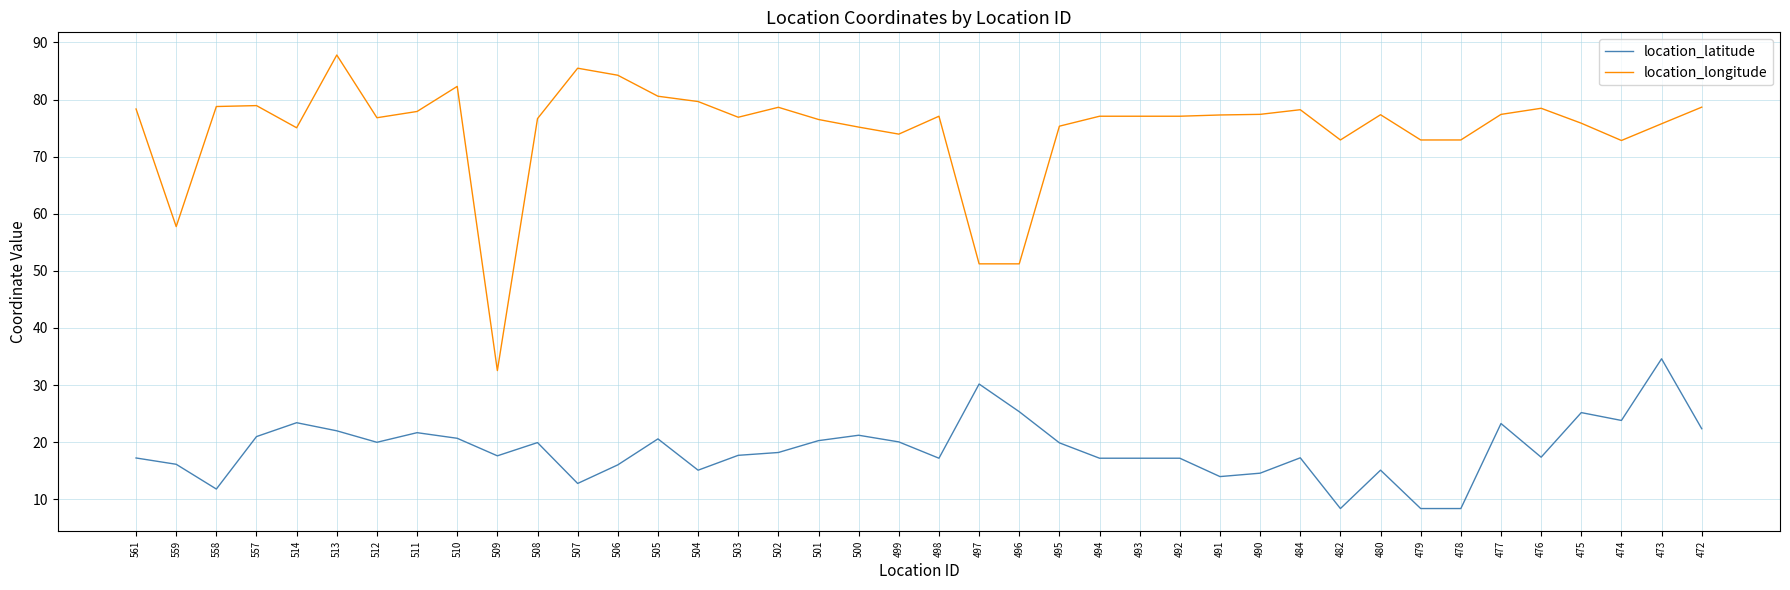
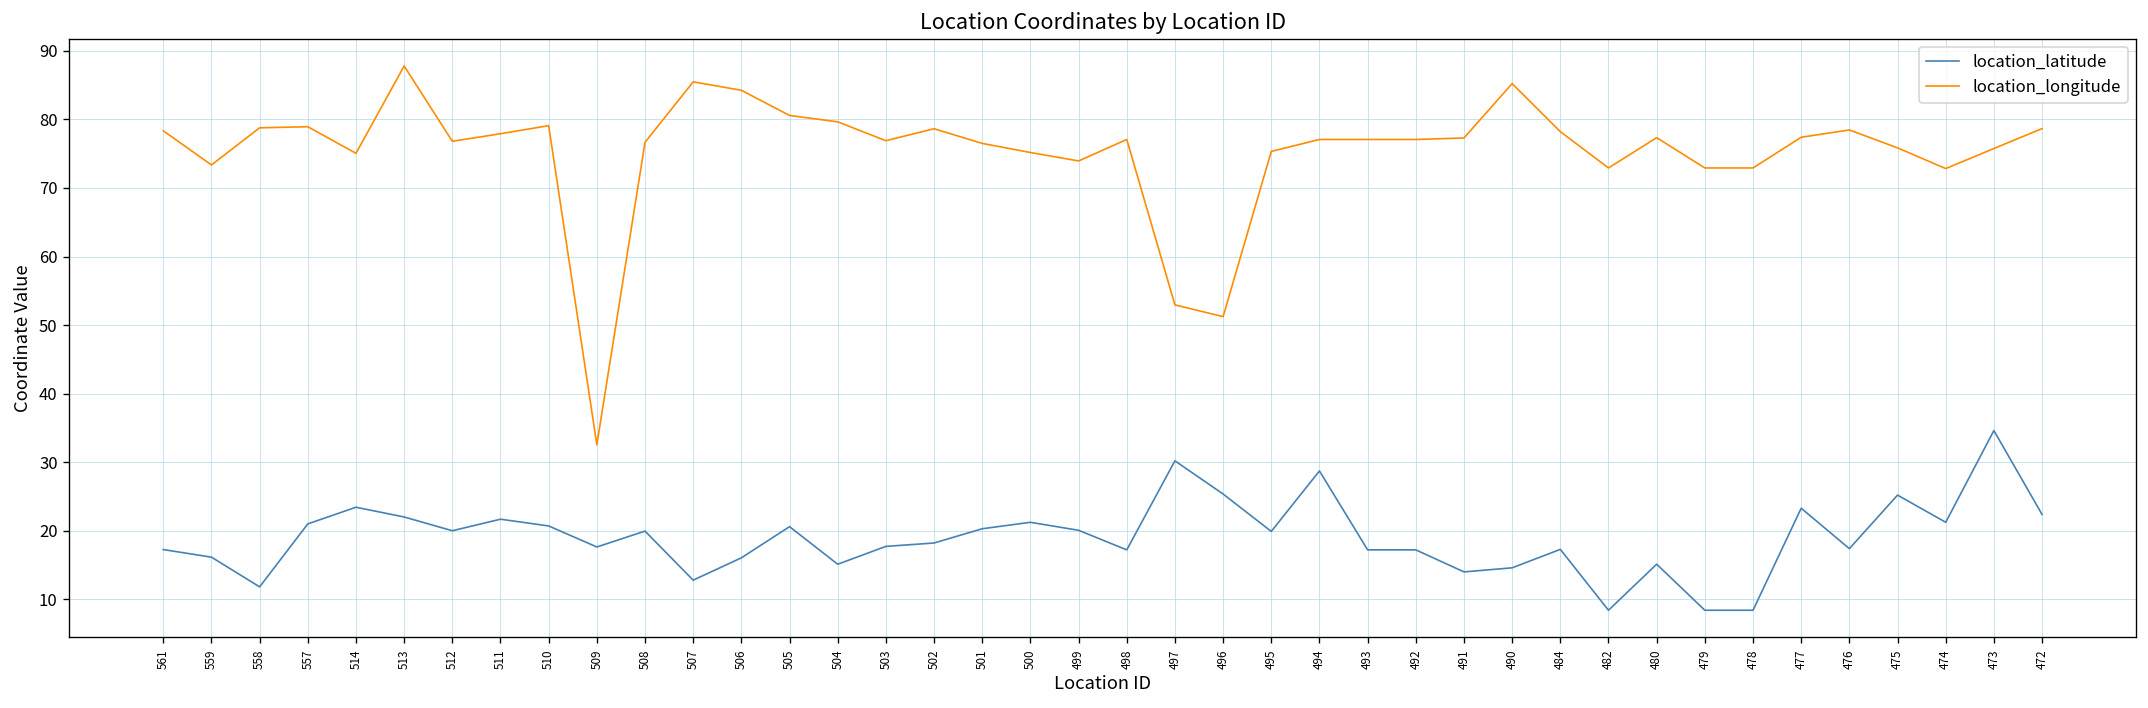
  {
    "location_latitude": {
      "561": 17,
      "559": 16,
      "558": 12,
      "557": 21,
      "514": 23,
      "513": 22,
      "512": 20,
      "511": 22,
      "510": 21,
      "509": 18,
      "508": 20,
      "507": 13,
      "506": 16,
      "505": 21,
      "504": 15,
      "503": 18,
      "502": 18,
      "501": 20,
      "500": 21,
      "499": 20,
      "498": 17,
      "497": 30,
      "496": 25,
      "495": 20,
-     "494": 17,
+     "494": 29,
      "493": 17,
      "492": 17,
      "491": 14,
      "490": 15,
      "484": 17,
      "482": 8,
      "480": 15,
      "479": 8,
      "478": 8,
      "477": 23,
      "476": 17,
      "475": 25,
-     "474": 24,
+     "474": 21,
      "473": 35,
      "472": 22
    },
    "location_longitude": {
      "561": 78,
-     "559": 58,
+     "559": 73,
      "558": 79,
      "557": 79,
      "514": 75,
      "513": 88,
      "512": 77,
      "511": 78,
-     "510": 82,
+     "510": 79,
      "509": 33,
      "508": 77,
      "507": 85,
      "506": 84,
      "505": 81,
      "504": 80,
      "503": 77,
      "502": 79,
      "501": 77,
      "500": 75,
      "499": 74,
      "498": 77,
-     "497": 51,
+     "497": 53,
      "496": 51,
      "495": 75,
      "494": 77,
      "493": 77,
      "492": 77,
      "491": 77,
-     "490": 77,
+     "490": 85,
      "484": 78,
      "482": 73,
      "480": 77,
      "479": 73,
      "478": 73,
      "477": 77,
      "476": 78,
      "475": 76,
      "474": 73,
      "473": 76,
      "472": 79
    }
  }
